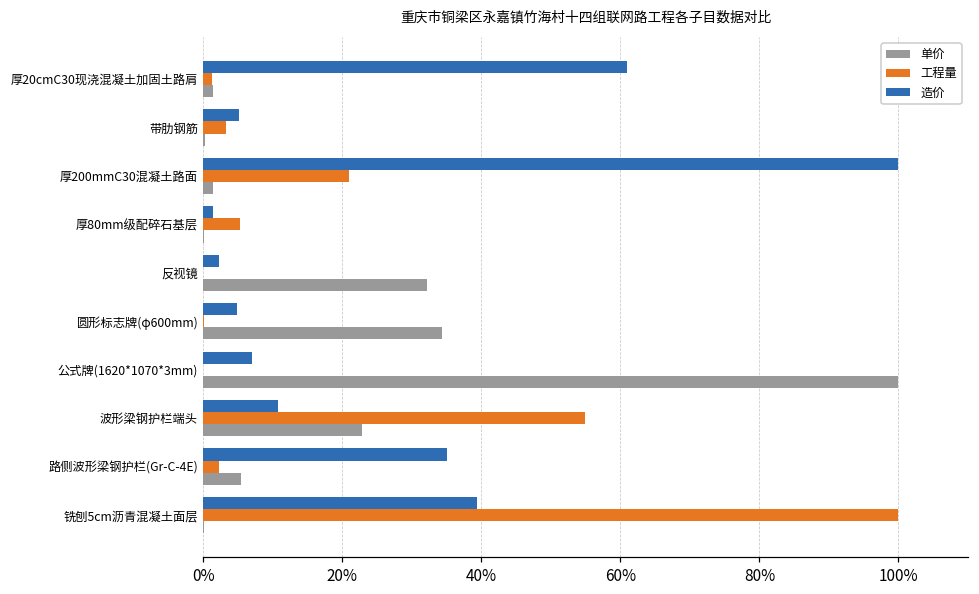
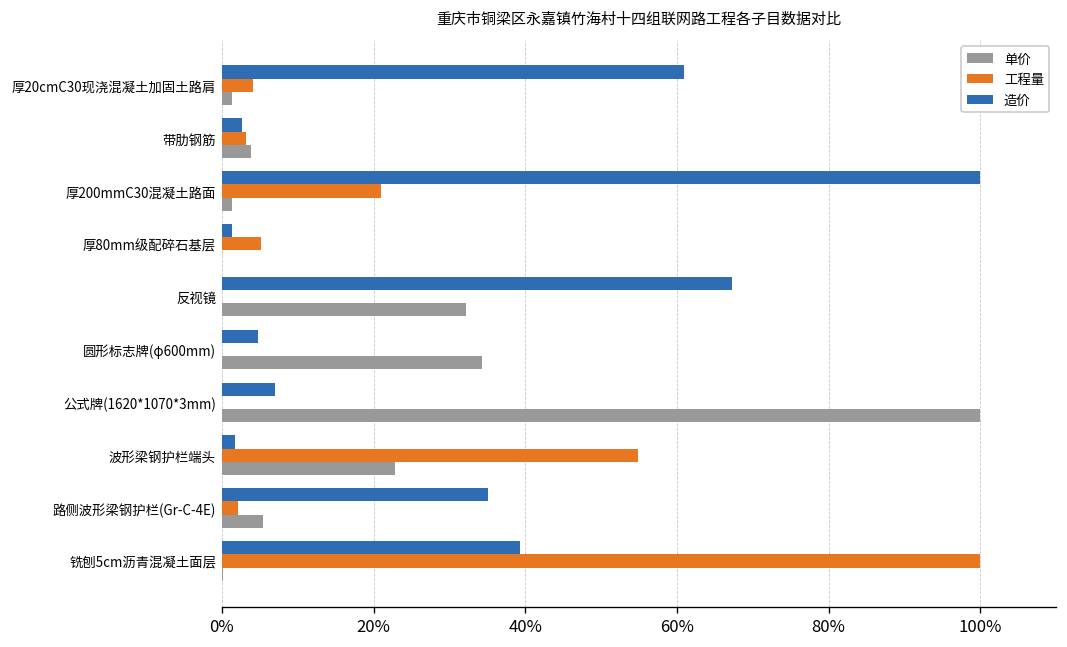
  {
    "单价": {
      "厚20cmC30现浇混凝土加固土路肩": "1%",
-     "带肋钢筋": "0%",
+     "带肋钢筋": "4%",
      "厚200mmC30混凝土路面": "1%",
      "反视镜": "32%",
      "圆形标志牌(φ600mm)": "34%",
      "公式牌(1620*1070*3mm)": "100%",
      "波形梁钢护栏端头": "23%",
      "路侧波形梁钢护栏(Gr-C-4E)": "5%"
    },
    "工程量": {
-     "厚20cmC30现浇混凝土加固土路肩": "1%",
+     "厚20cmC30现浇混凝土加固土路肩": "4%",
      "带肋钢筋": "3%",
      "厚200mmC30混凝土路面": "21%",
      "厚80mm级配碎石基层": "5%",
      "波形梁钢护栏端头": "55%",
      "路侧波形梁钢护栏(Gr-C-4E)": "2%",
      "铣刨5cm沥青混凝土面层": "100%"
    },
    "造价": {
      "厚20cmC30现浇混凝土加固土路肩": "61%",
-     "带肋钢筋": "5%",
+     "带肋钢筋": "3%",
      "厚200mmC30混凝土路面": "100%",
      "厚80mm级配碎石基层": "1%",
-     "反视镜": "2%",
+     "反视镜": "67%",
      "圆形标志牌(φ600mm)": "5%",
      "公式牌(1620*1070*3mm)": "7%",
-     "波形梁钢护栏端头": "11%",
+     "波形梁钢护栏端头": "2%",
      "路侧波形梁钢护栏(Gr-C-4E)": "35%",
      "铣刨5cm沥青混凝土面层": "39%"
    }
  }
